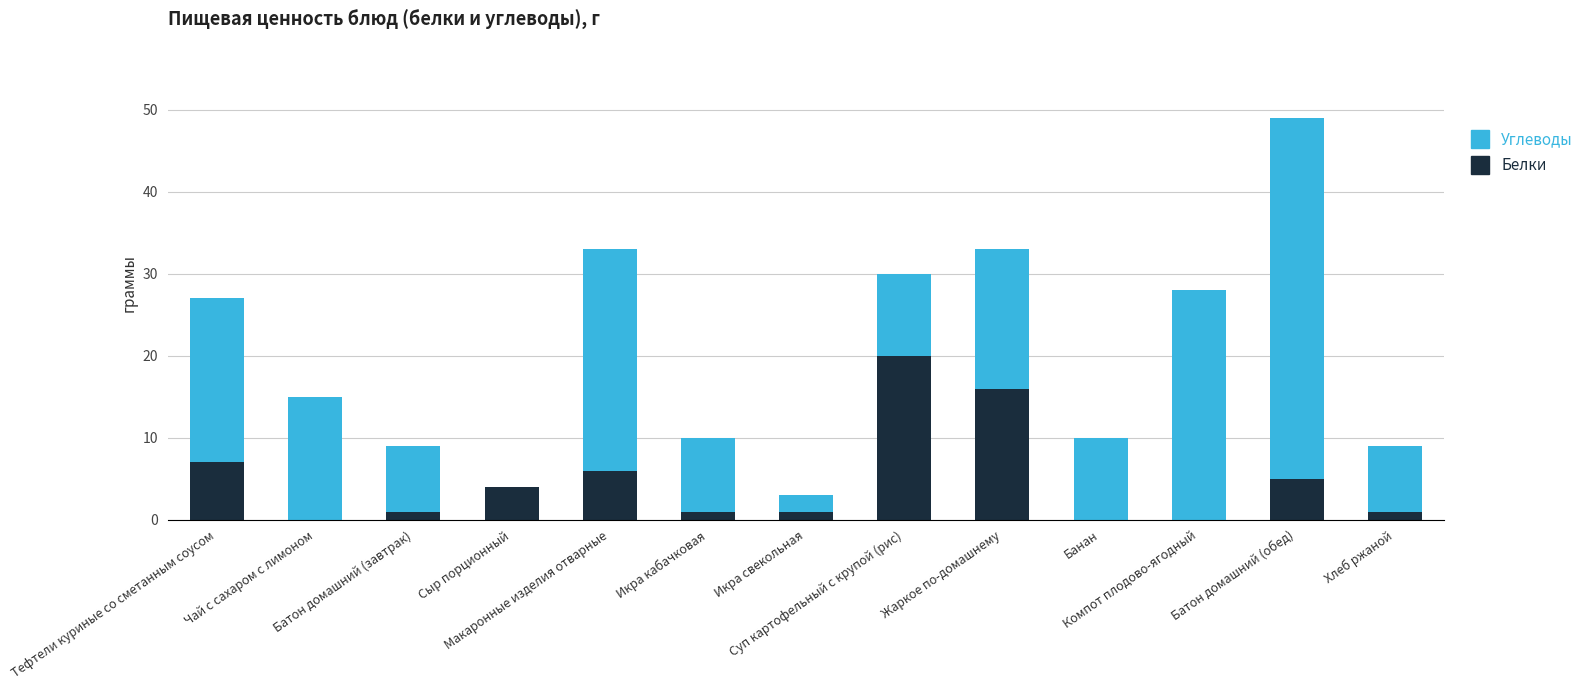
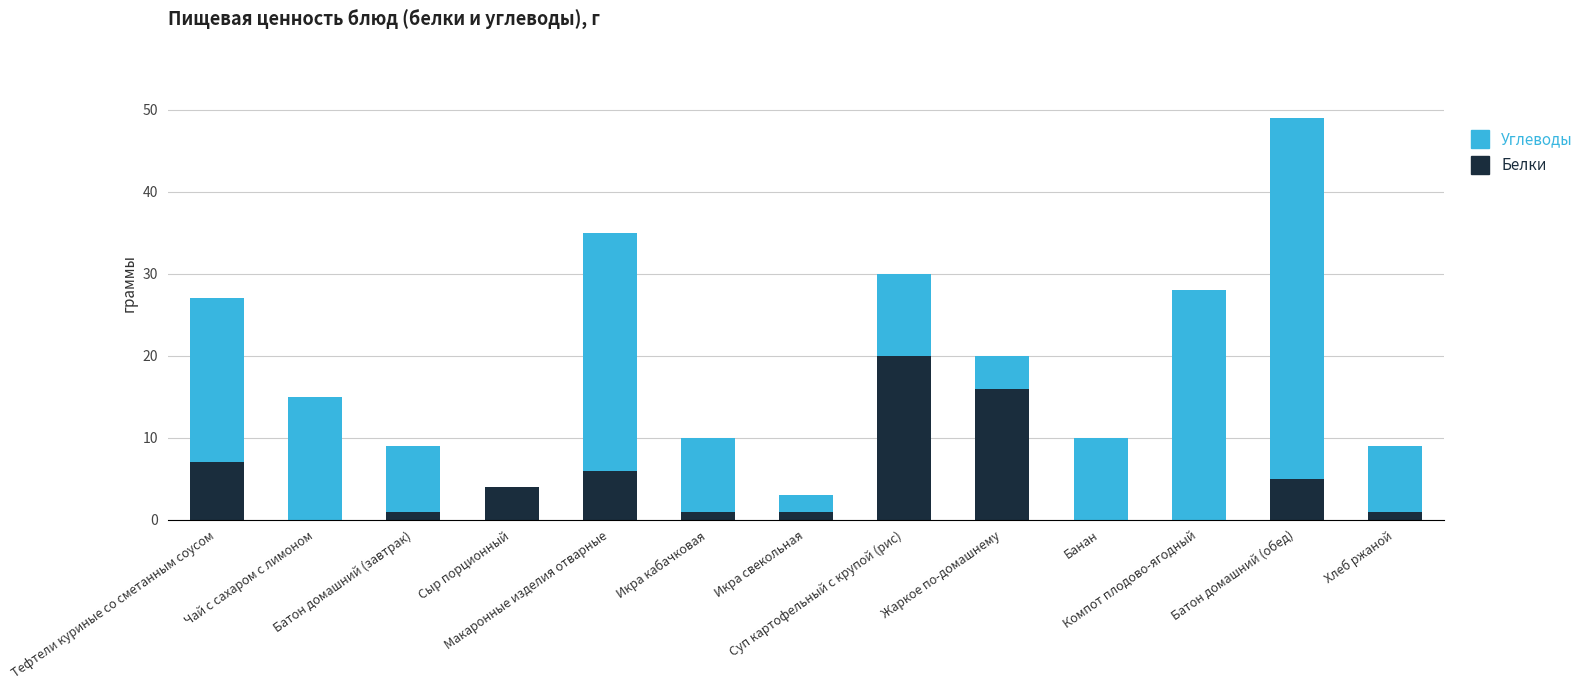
  {
    "Белки": {
      "Тефтели куриные со сметанным соусом": 7,
      "Чай с сахаром с лимоном": 0,
      "Батон домашний (завтрак)": 1,
      "Сыр порционный": 4,
      "Макаронные изделия отварные": 6,
      "Икра кабачковая": 1,
      "Икра свекольная": 1,
      "Суп картофельный с крупой (рис)": 20,
      "Жаркое по-домашнему": 16,
      "Банан": 0,
      "Компот плодово-ягодный": 0,
      "Батон домашний (обед)": 5,
      "Хлеб ржаной": 1
    },
    "Углеводы": {
      "Тефтели куриные со сметанным соусом": 20,
      "Чай с сахаром с лимоном": 15,
      "Батон домашний (завтрак)": 8,
      "Сыр порционный": 0,
-     "Макаронные изделия отварные": 27,
+     "Макаронные изделия отварные": 29,
      "Икра кабачковая": 9,
      "Икра свекольная": 2,
      "Суп картофельный с крупой (рис)": 10,
-     "Жаркое по-домашнему": 17,
+     "Жаркое по-домашнему": 4,
      "Банан": 10,
      "Компот плодово-ягодный": 28,
      "Батон домашний (обед)": 44,
      "Хлеб ржаной": 8
    }
  }
